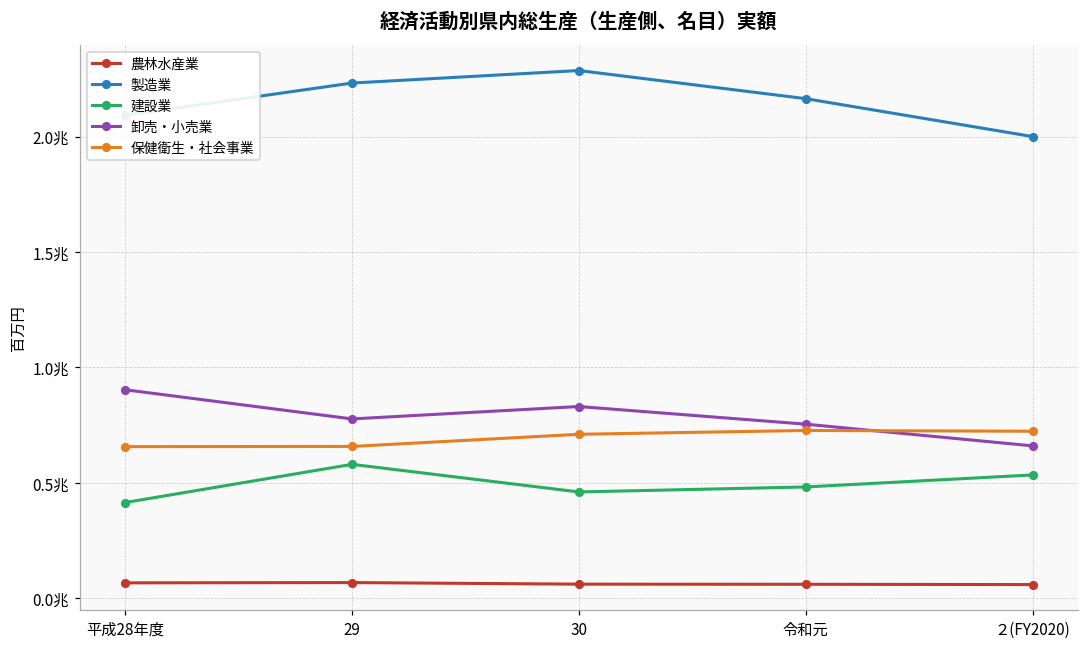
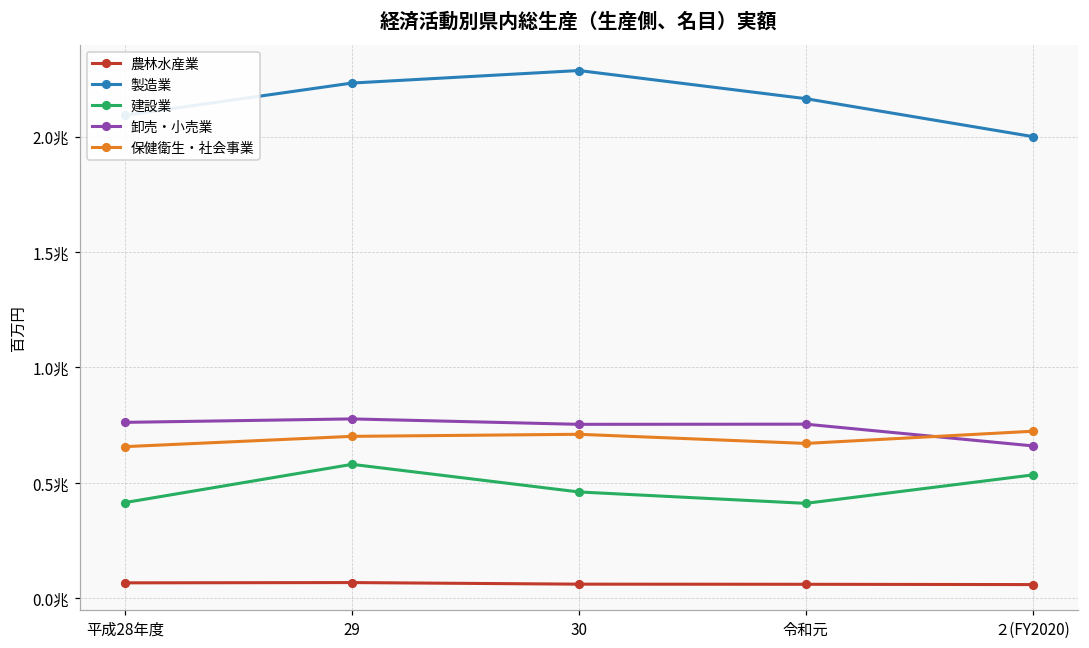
  {
    "農林水産業": {
      "平成28年度": "0.07兆",
      "29": "0.07兆",
      "30": "0.06兆",
      "令和元": "0.06兆",
      "２(FY2020)": "0.06兆"
    },
    "製造業": {
      "29": "2.23兆",
      "30": "2.29兆",
      "令和元": "2.16兆",
      "２(FY2020)": "2.00兆"
    },
    "建設業": {
      "平成28年度": "0.41兆",
      "29": "0.58兆",
      "30": "0.46兆",
-     "令和元": "0.48兆",
+     "令和元": "0.41兆",
      "２(FY2020)": "0.53兆"
    },
    "卸売・小売業": {
-     "平成28年度": "0.90兆",
+     "平成28年度": "0.76兆",
      "29": "0.78兆",
-     "30": "0.83兆",
+     "30": "0.75兆",
      "令和元": "0.75兆",
      "２(FY2020)": "0.66兆"
    },
    "保健衛生・社会事業": {
      "平成28年度": "0.66兆",
-     "29": "0.66兆",
+     "29": "0.70兆",
      "30": "0.71兆",
-     "令和元": "0.73兆",
+     "令和元": "0.67兆",
      "２(FY2020)": "0.72兆"
    }
  }
